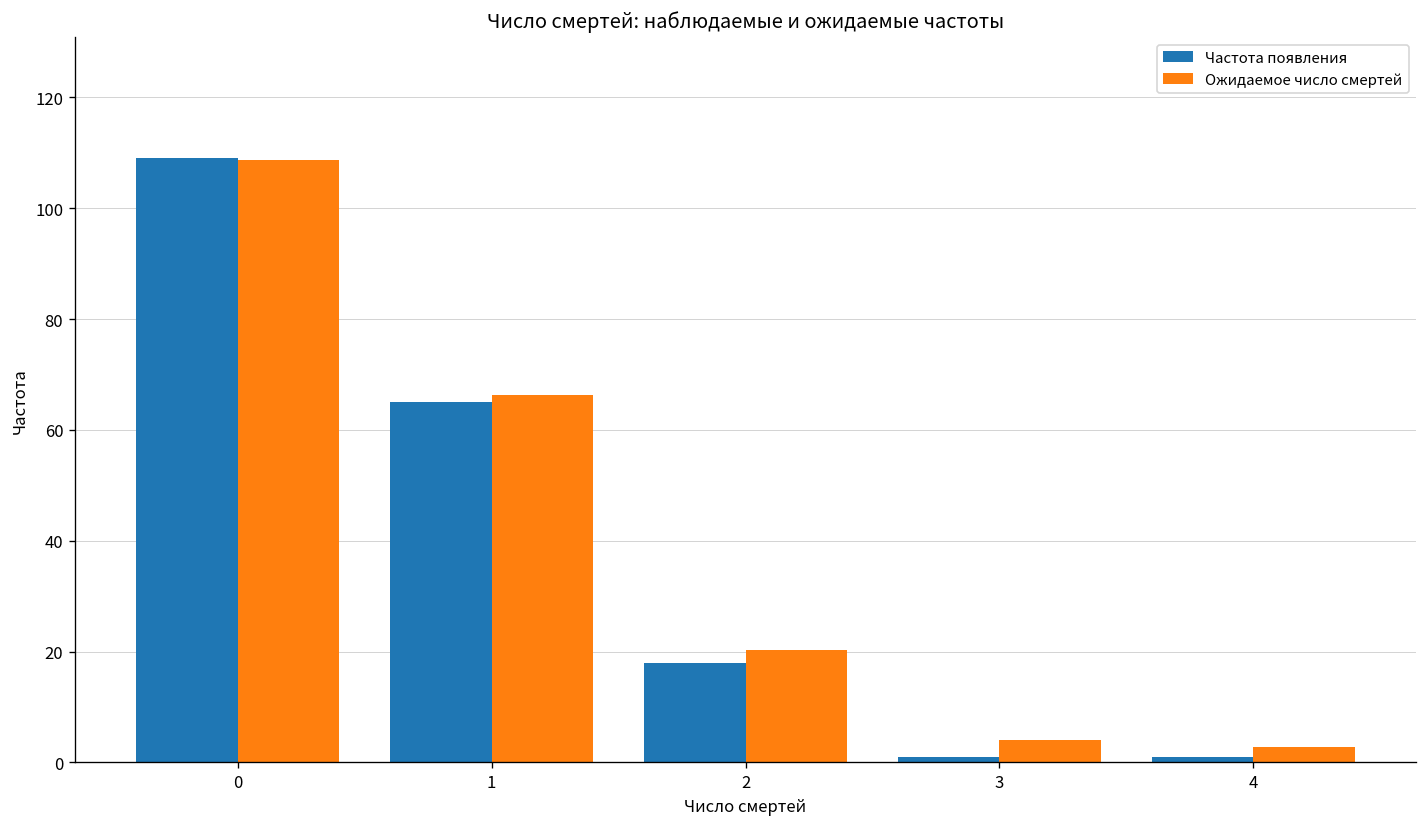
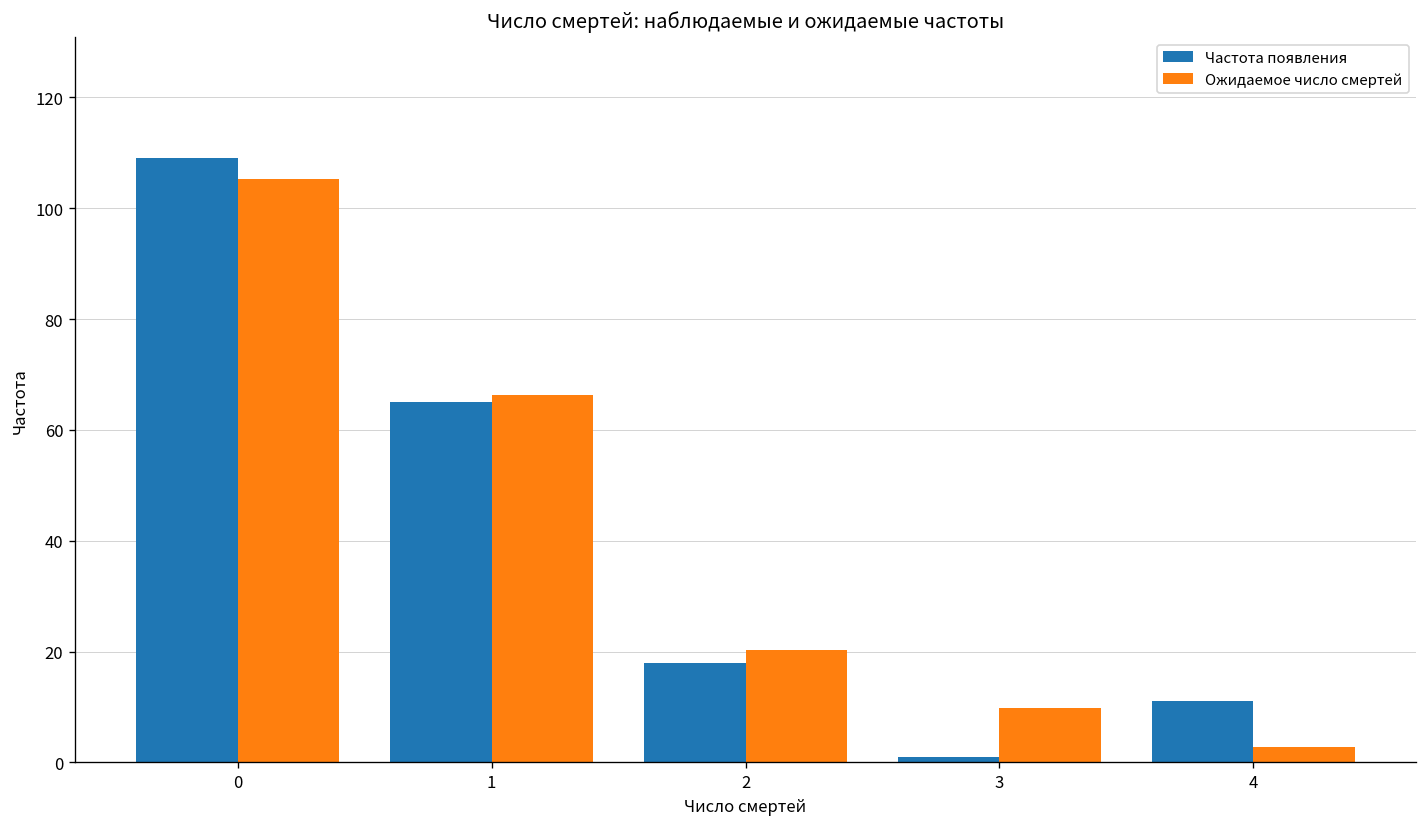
  {
    "Частота появления": {
      "0": 109,
      "1": 65,
      "2": 18,
      "3": 1,
-     "4": 1
+     "4": 11
    },
    "Ожидаемое число смертей": {
-     "0": 109,
+     "0": 105,
      "1": 66,
      "2": 20,
-     "3": 4,
+     "3": 10,
      "4": 3
    }
  }
